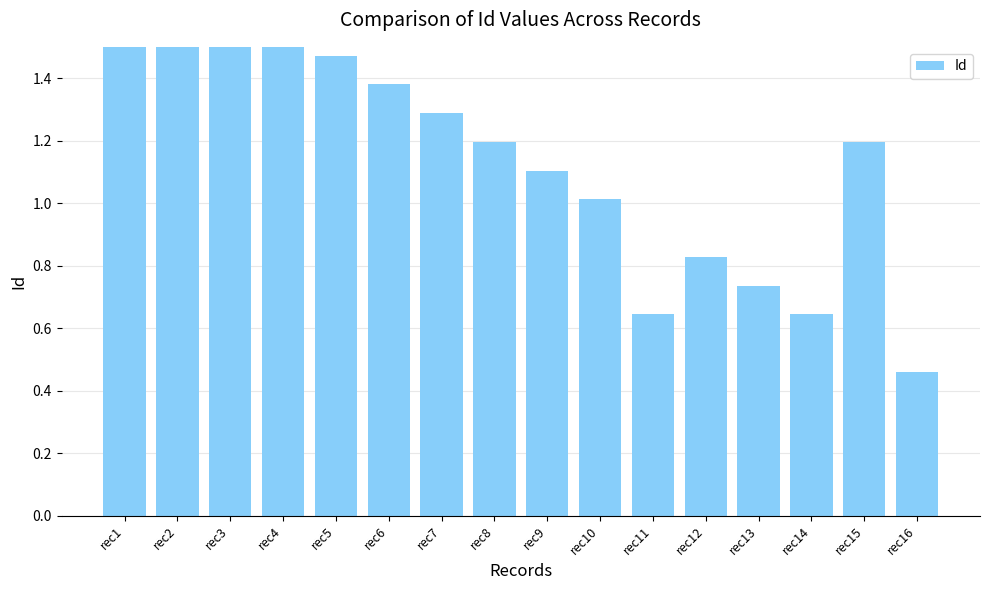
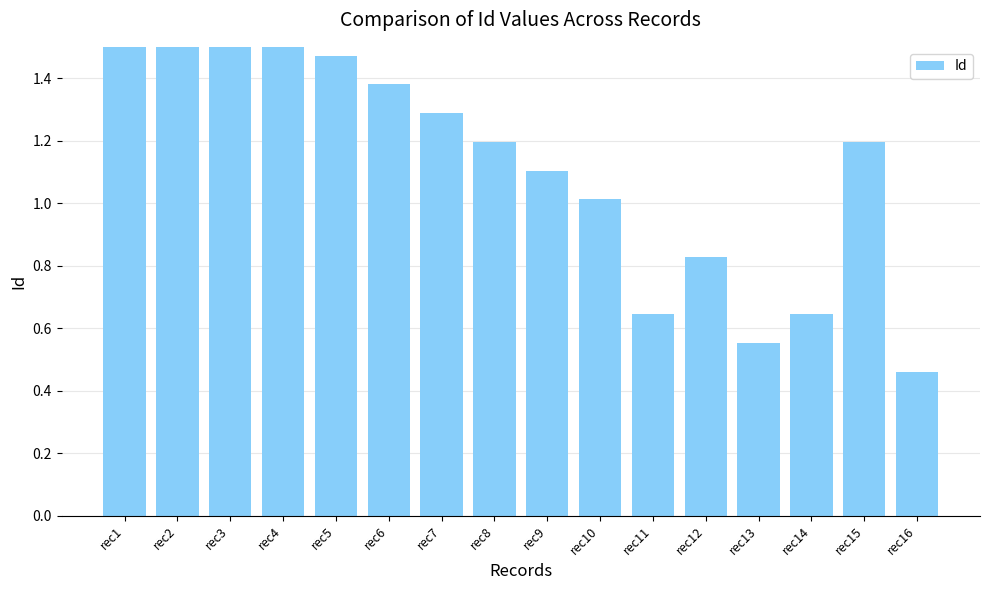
  {
    "rec5": 1.47,
    "rec6": 1.38,
    "rec7": 1.29,
    "rec8": 1.20,
    "rec9": 1.10,
    "rec10": 1.01,
    "rec11": 0.64,
    "rec12": 0.83,
-   "rec13": 0.74,
+   "rec13": 0.55,
    "rec14": 0.64,
    "rec15": 1.20,
    "rec16": 0.46
  }
